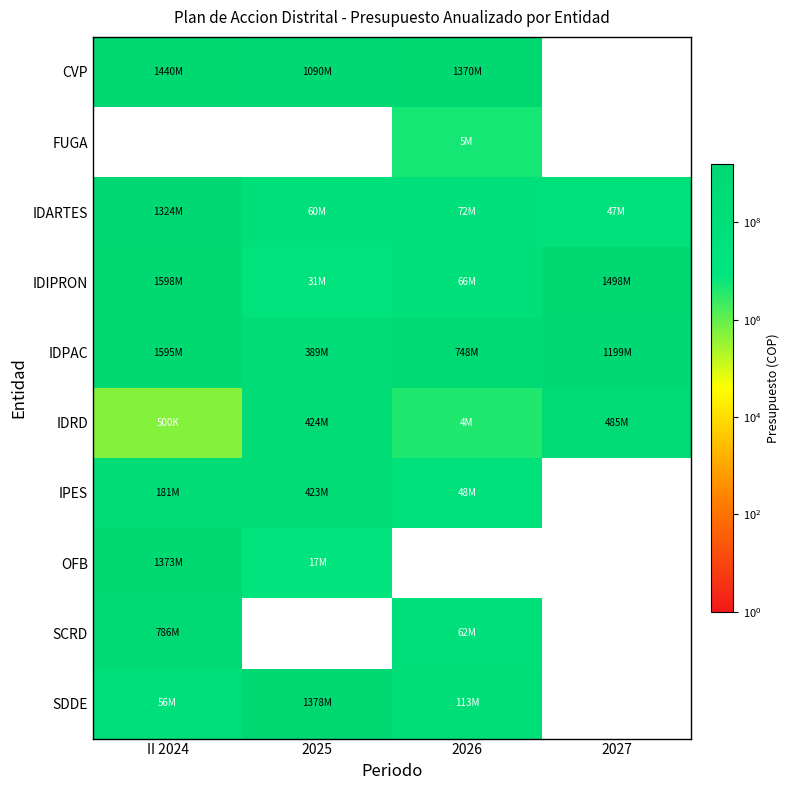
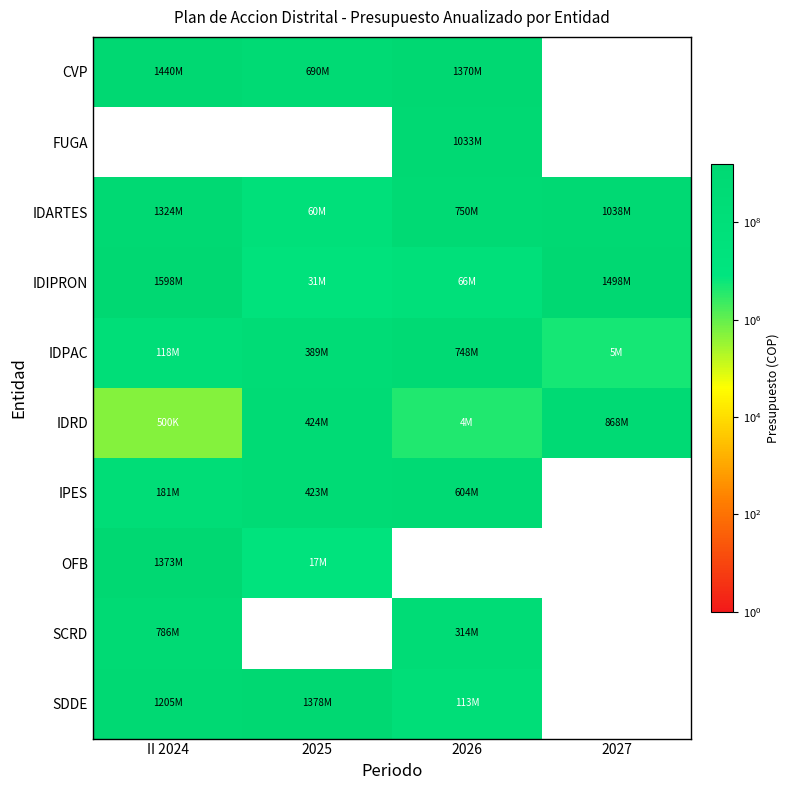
  {
    "CVP": {
      "II 2024": "1440M",
-     "2025": "1090M",
+     "2025": "690M",
      "2026": "1370M"
    },
    "FUGA": {
-     "2026": "5M"
+     "2026": "1033M"
    },
    "IDARTES": {
      "II 2024": "1324M",
      "2025": "60M",
-     "2026": "72M",
-     "2027": "47M"
+     "2026": "750M",
+     "2027": "1038M"
    },
    "IDIPRON": {
      "II 2024": "1598M",
      "2025": "31M",
      "2026": "66M",
      "2027": "1498M"
    },
    "IDPAC": {
-     "II 2024": "1595M",
+     "II 2024": "118M",
      "2025": "389M",
      "2026": "748M",
-     "2027": "1199M"
+     "2027": "5M"
    },
    "IDRD": {
      "II 2024": "500K",
      "2025": "424M",
      "2026": "4M",
-     "2027": "485M"
+     "2027": "868M"
    },
    "IPES": {
      "II 2024": "181M",
      "2025": "423M",
-     "2026": "48M"
+     "2026": "604M"
    },
    "OFB": {
      "II 2024": "1373M",
      "2025": "17M"
    },
    "SCRD": {
      "II 2024": "786M",
-     "2026": "62M"
+     "2026": "314M"
    },
    "SDDE": {
-     "II 2024": "56M",
+     "II 2024": "1205M",
      "2025": "1378M",
      "2026": "113M"
    }
  }
